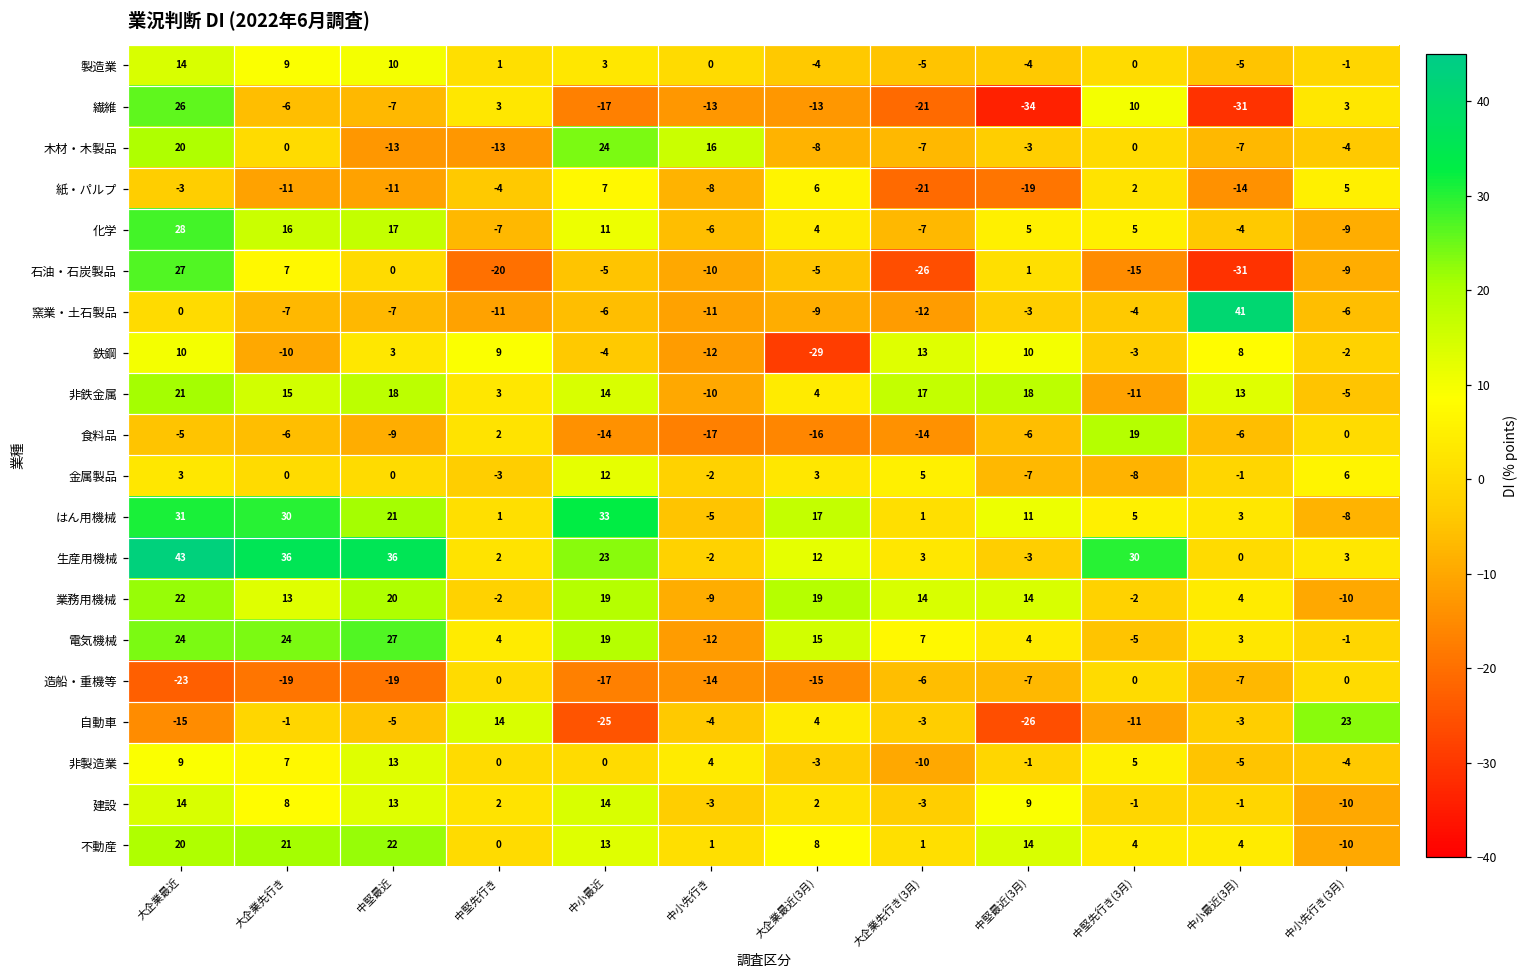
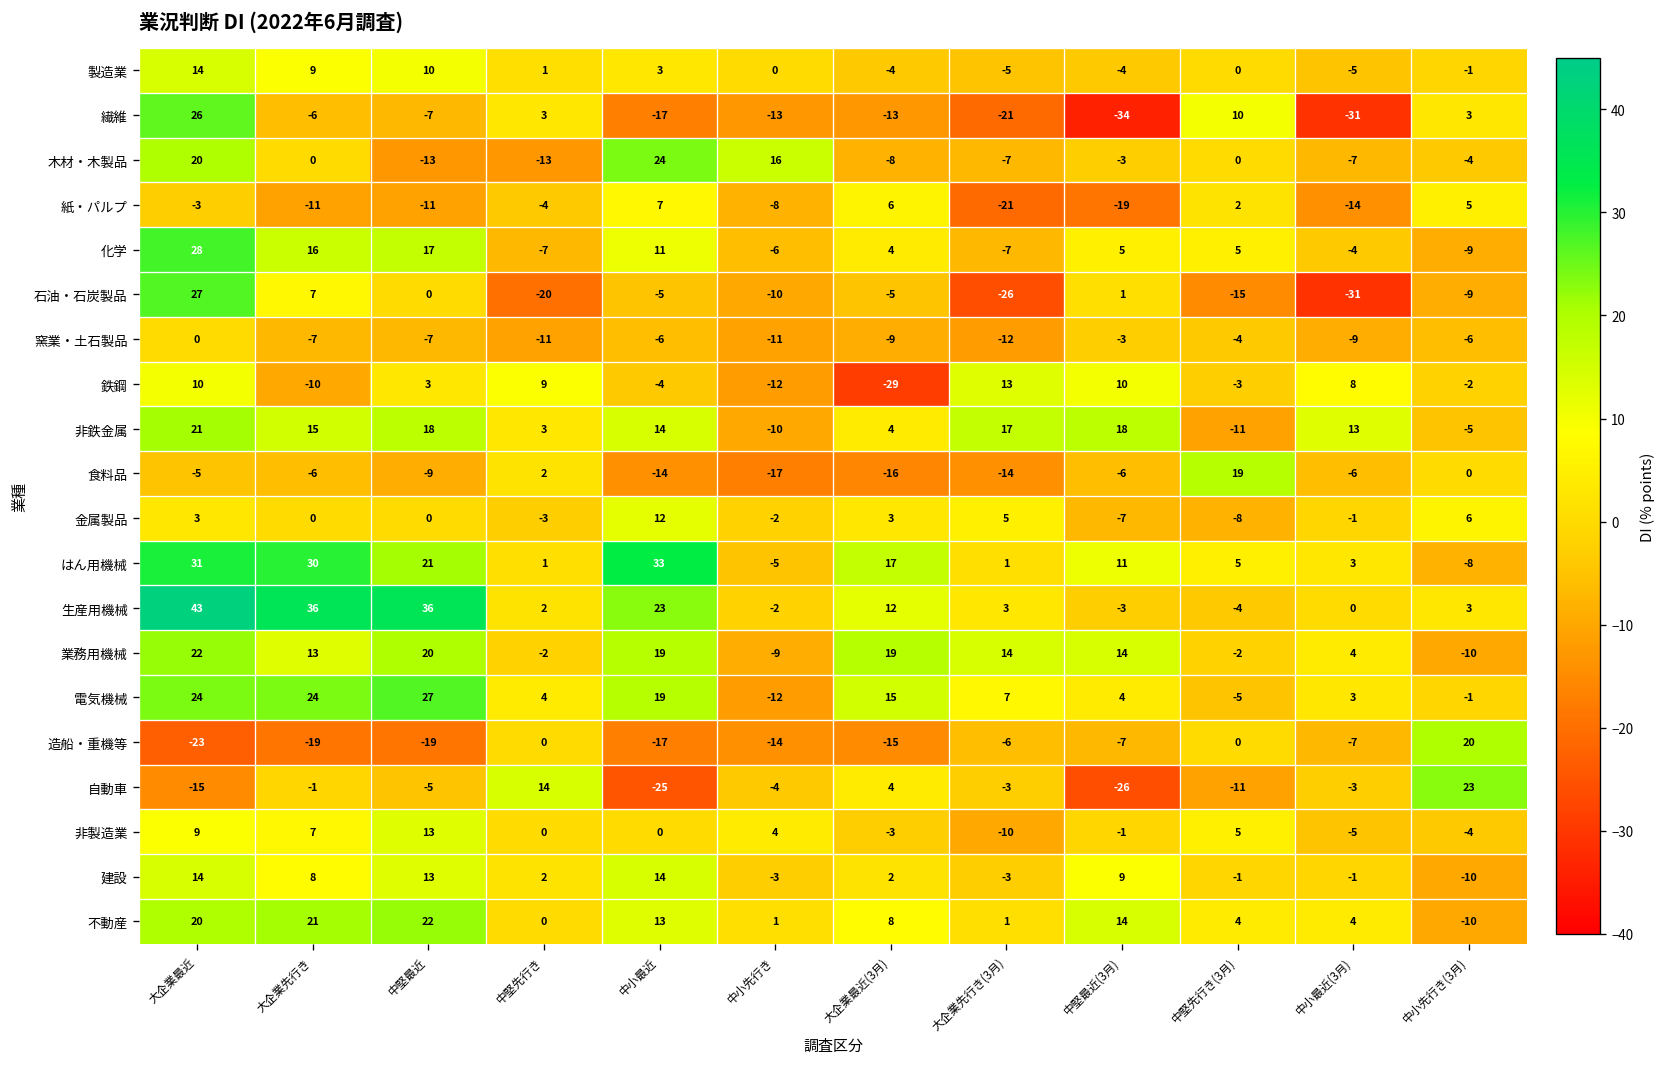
  {
    "窯業・土石製品": {
      "大企業最近": 0,
      "大企業先行き": -7,
      "中堅最近": -7,
      "中堅先行き": -11,
      "中小最近": -6,
      "中小先行き": -11,
      "大企業最近(3月)": -9,
      "大企業先行き(3月)": -12,
      "中堅最近(3月)": -3,
      "中堅先行き(3月)": -4,
-     "中小最近(3月)": 41,
+     "中小最近(3月)": -9,
      "中小先行き(3月)": -6
    },
    "生産用機械": {
      "大企業最近": 43,
      "大企業先行き": 36,
      "中堅最近": 36,
      "中堅先行き": 2,
      "中小最近": 23,
      "中小先行き": -2,
      "大企業最近(3月)": 12,
      "大企業先行き(3月)": 3,
      "中堅最近(3月)": -3,
-     "中堅先行き(3月)": 30,
+     "中堅先行き(3月)": -4,
      "中小最近(3月)": 0,
      "中小先行き(3月)": 3
    },
    "造船・重機等": {
      "大企業最近": -23,
      "大企業先行き": -19,
      "中堅最近": -19,
      "中堅先行き": 0,
      "中小最近": -17,
      "中小先行き": -14,
      "大企業最近(3月)": -15,
      "大企業先行き(3月)": -6,
      "中堅最近(3月)": -7,
      "中堅先行き(3月)": 0,
      "中小最近(3月)": -7,
-     "中小先行き(3月)": 0
+     "中小先行き(3月)": 20
    }
  }
